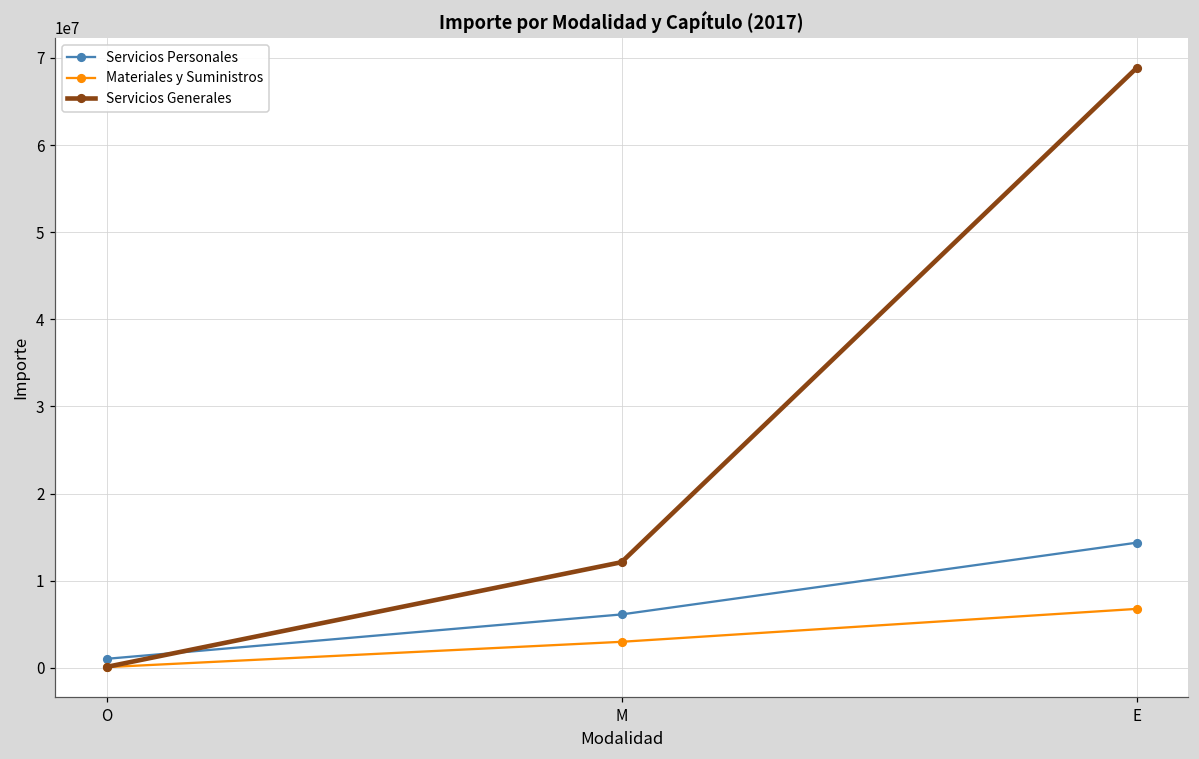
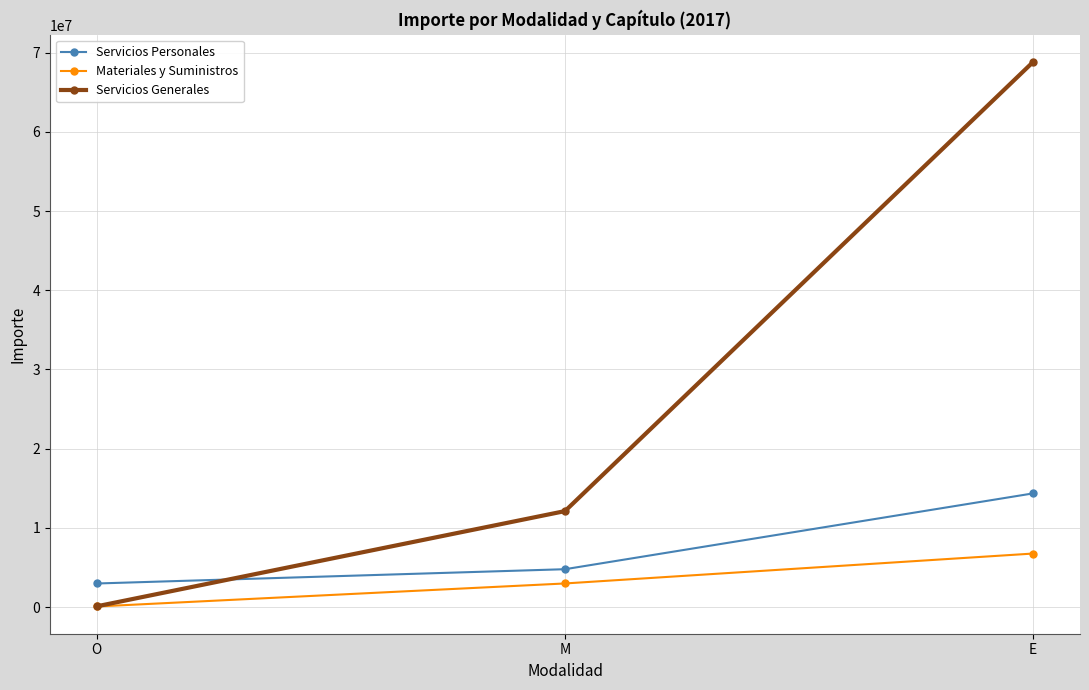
  {
    "Servicios Personales": {
-     "O": 1000000,
-     "M": 6000000,
+     "O": 3000000,
+     "M": 5000000,
      "E": 14000000
    },
    "Materiales y Suministros": {
      "M": 3000000,
      "E": 7000000
    },
    "Servicios Generales": {
      "M": 12000000,
      "E": 69000000
    }
  }
